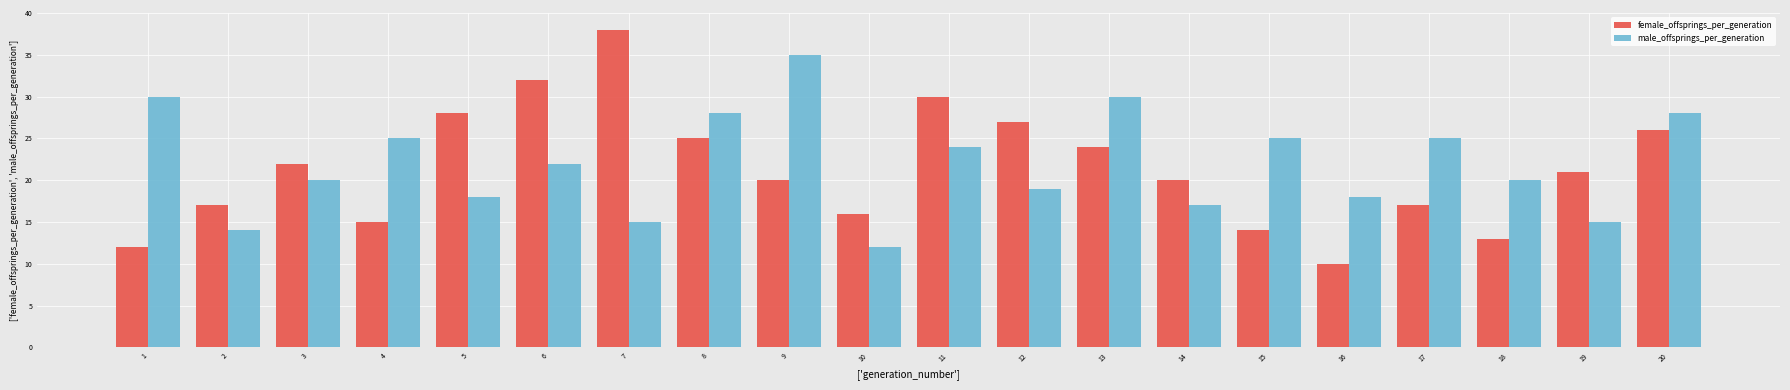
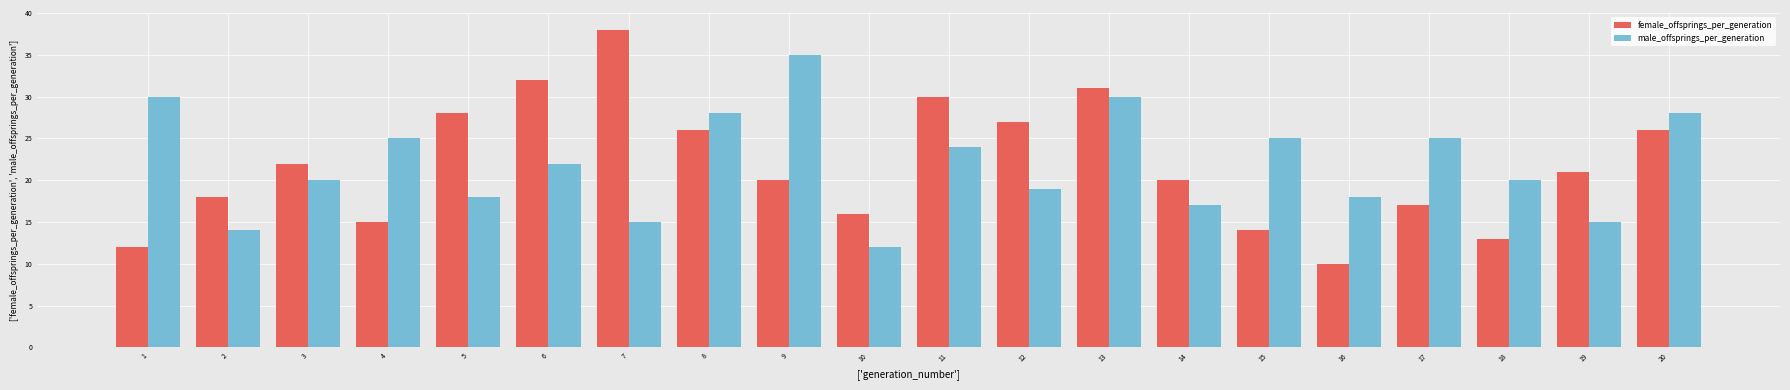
  {
    "female_offsprings_per_generation": {
      "1": 12,
-     "2": 17,
+     "2": 18,
      "3": 22,
      "4": 15,
      "5": 28,
      "6": 32,
      "7": 38,
-     "8": 25,
+     "8": 26,
      "9": 20,
      "10": 16,
      "11": 30,
      "12": 27,
-     "13": 24,
+     "13": 31,
      "14": 20,
      "15": 14,
      "16": 10,
      "17": 17,
      "18": 13,
      "19": 21,
      "20": 26
    },
    "male_offsprings_per_generation": {
      "1": 30,
      "2": 14,
      "3": 20,
      "4": 25,
      "5": 18,
      "6": 22,
      "7": 15,
      "8": 28,
      "9": 35,
      "10": 12,
      "11": 24,
      "12": 19,
      "13": 30,
      "14": 17,
      "15": 25,
      "16": 18,
      "17": 25,
      "18": 20,
      "19": 15,
      "20": 28
    }
  }
